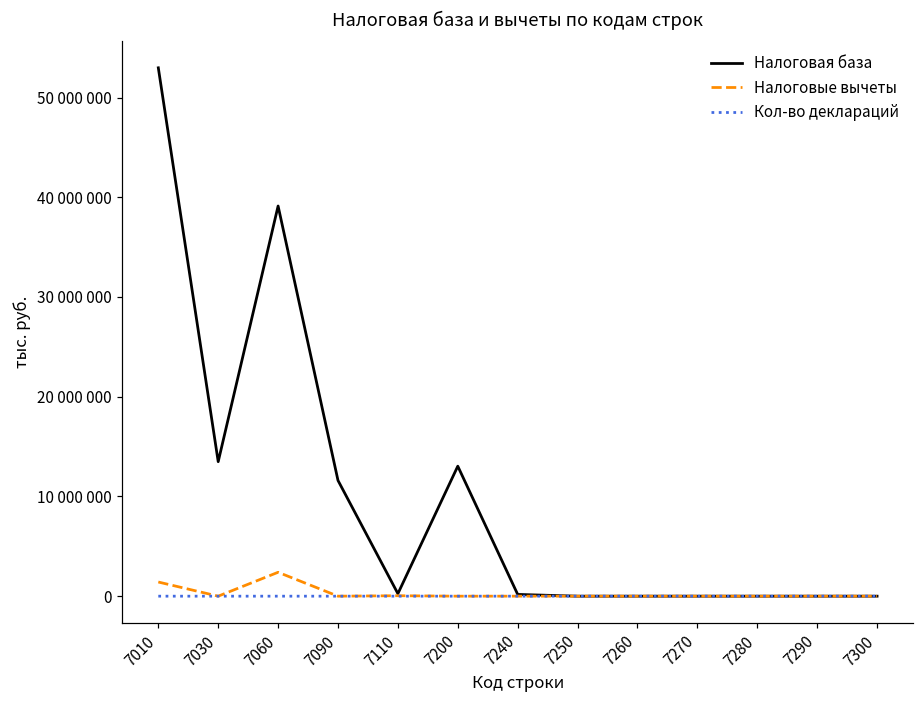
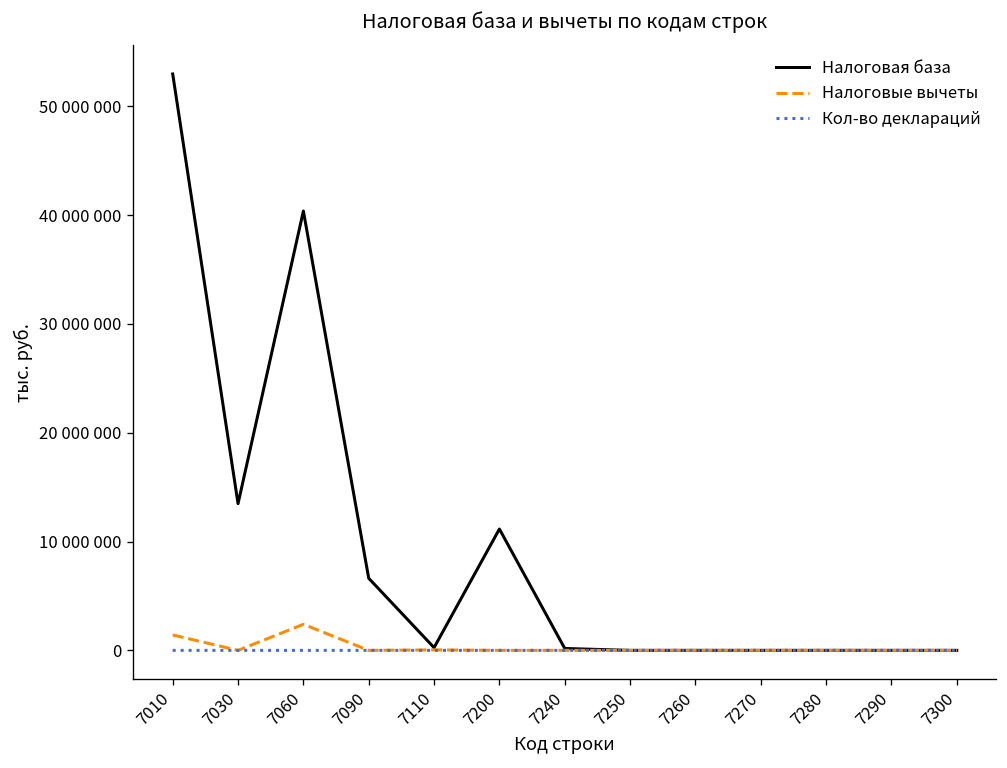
  {
    "Налоговая база": {
      "7010": 53000000,
      "7030": 13000000,
-     "7060": 39000000,
-     "7090": 12000000,
-     "7200": 13000000
+     "7060": 40000000,
+     "7090": 7000000,
+     "7200": 11000000
    },
    "Налоговые вычеты": {
      "7010": 1000000,
      "7060": 2000000
    },
    "Кол-во деклараций": {
      "7010": 0,
      "7060": 0
    }
  }
